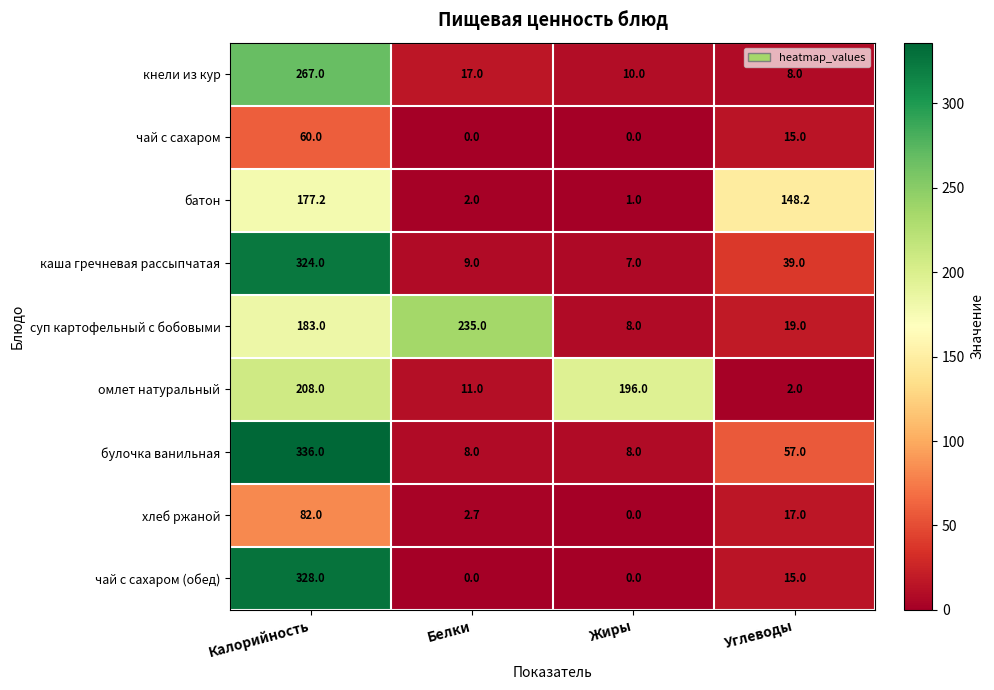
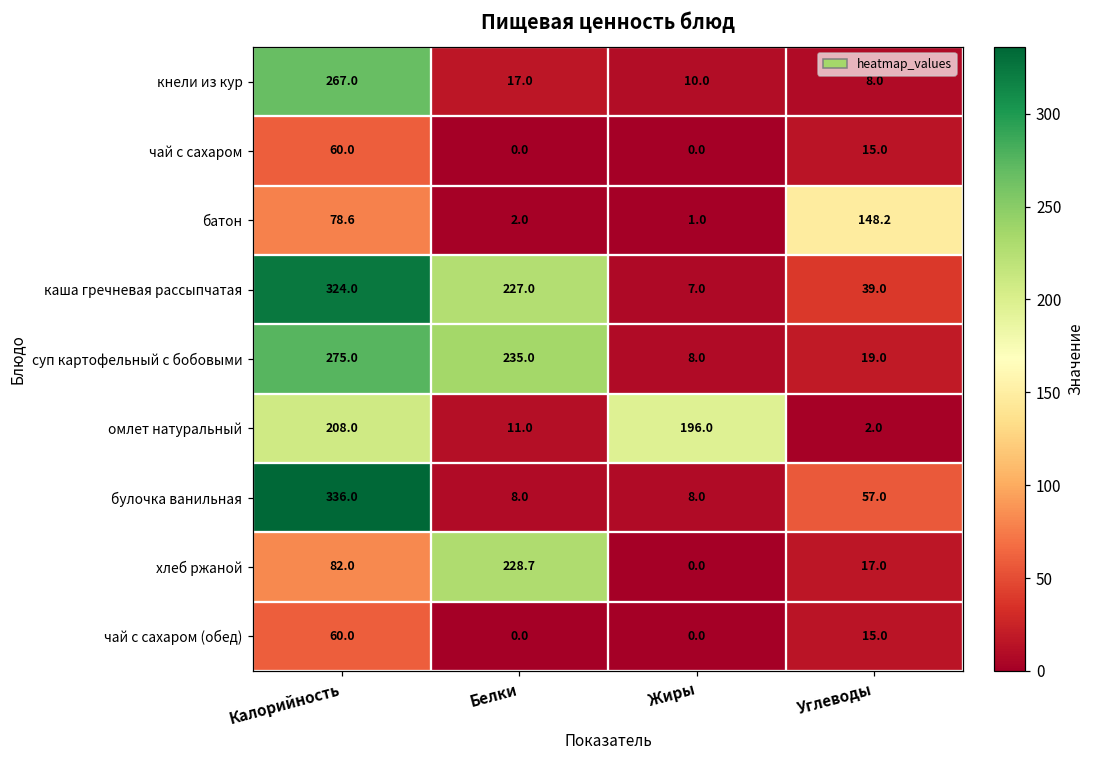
  {
    "кнели из кур": {
      "Калорийность": 267.0,
      "Белки": 17.0,
      "Жиры": 10.0,
      "Углеводы": 8.0
    },
    "чай с сахаром": {
      "Калорийность": 60.0,
      "Белки": 0.0,
      "Жиры": 0.0,
      "Углеводы": 15.0
    },
    "батон": {
-     "Калорийность": 177.2,
+     "Калорийность": 78.6,
      "Белки": 2.0,
      "Жиры": 1.0,
      "Углеводы": 148.2
    },
    "каша гречневая рассыпчатая": {
      "Калорийность": 324.0,
-     "Белки": 9.0,
+     "Белки": 227.0,
      "Жиры": 7.0,
      "Углеводы": 39.0
    },
    "суп картофельный с бобовыми": {
-     "Калорийность": 183.0,
+     "Калорийность": 275.0,
      "Белки": 235.0,
      "Жиры": 8.0,
      "Углеводы": 19.0
    },
    "омлет натуральный": {
      "Калорийность": 208.0,
      "Белки": 11.0,
      "Жиры": 196.0,
      "Углеводы": 2.0
    },
    "булочка ванильная": {
      "Калорийность": 336.0,
      "Белки": 8.0,
      "Жиры": 8.0,
      "Углеводы": 57.0
    },
    "хлеб ржаной": {
      "Калорийность": 82.0,
-     "Белки": 2.7,
+     "Белки": 228.7,
      "Жиры": 0.0,
      "Углеводы": 17.0
    },
    "чай с сахаром (обед)": {
-     "Калорийность": 328.0,
+     "Калорийность": 60.0,
      "Белки": 0.0,
      "Жиры": 0.0,
      "Углеводы": 15.0
    }
  }
